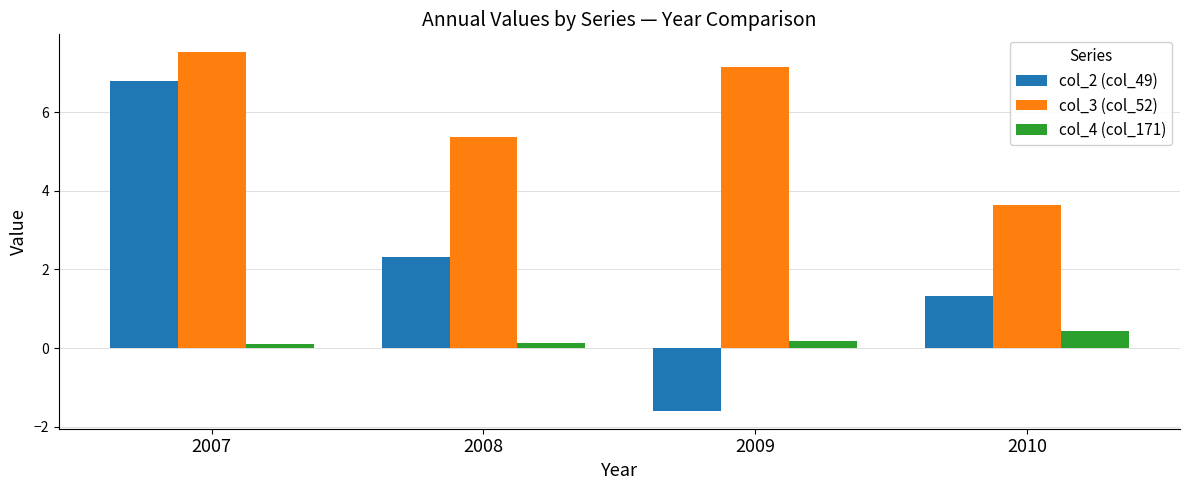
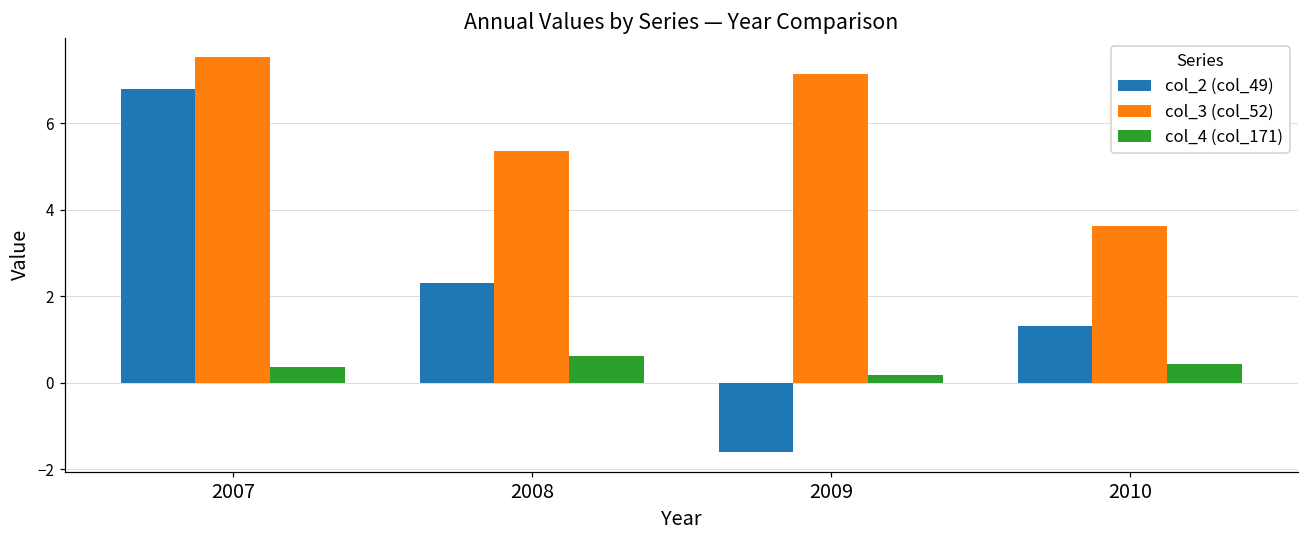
  {
    "col_2 (col_49)": {
      "2007": 6.8,
      "2008": 2.3,
      "2009": -1.6,
      "2010": 1.3
    },
    "col_3 (col_52)": {
      "2007": 7.5,
      "2008": 5.4,
      "2009": 7.1,
      "2010": 3.6
    },
    "col_4 (col_171)": {
-     "2007": 0.1,
-     "2008": 0.1,
+     "2007": 0.4,
+     "2008": 0.6,
      "2009": 0.2,
      "2010": 0.4
    }
  }
